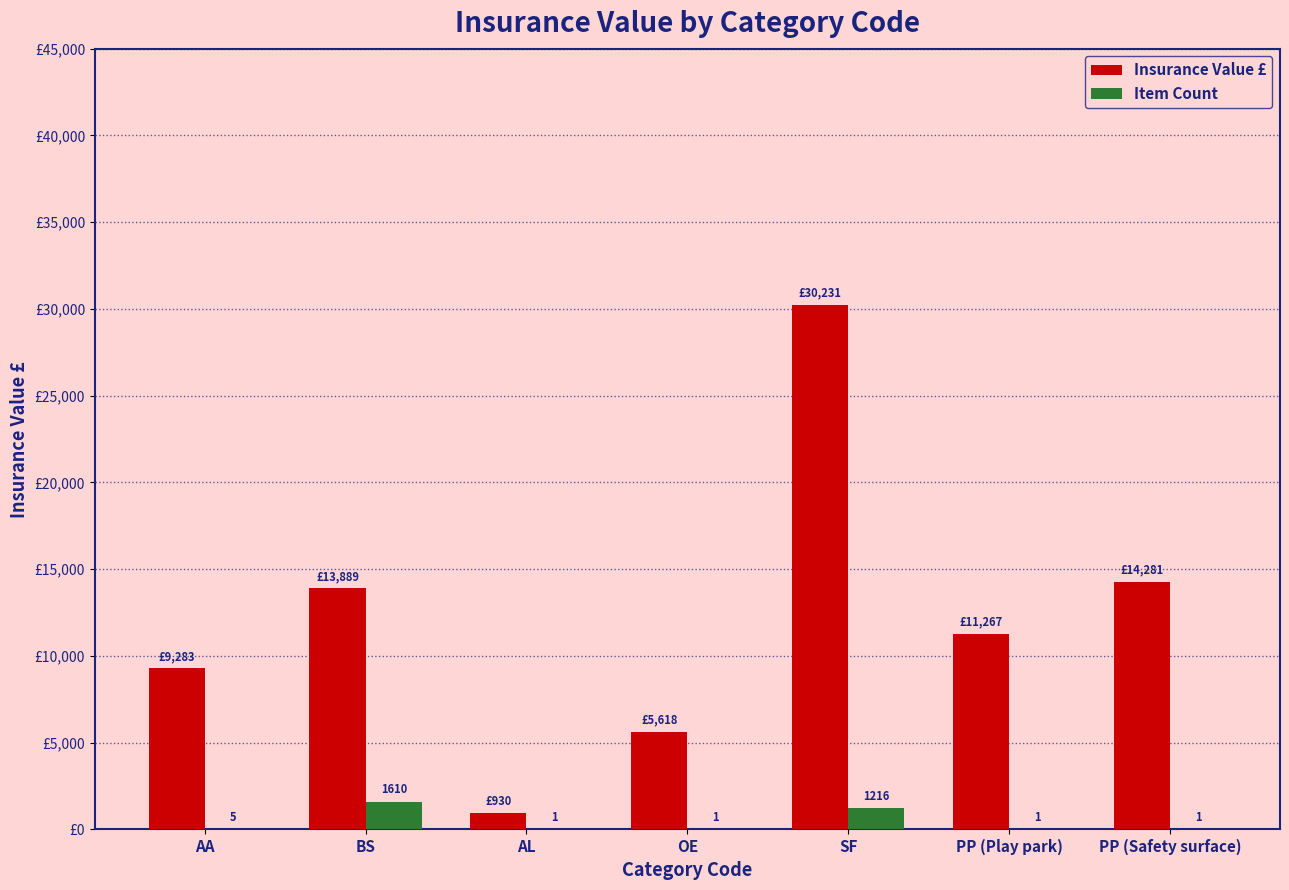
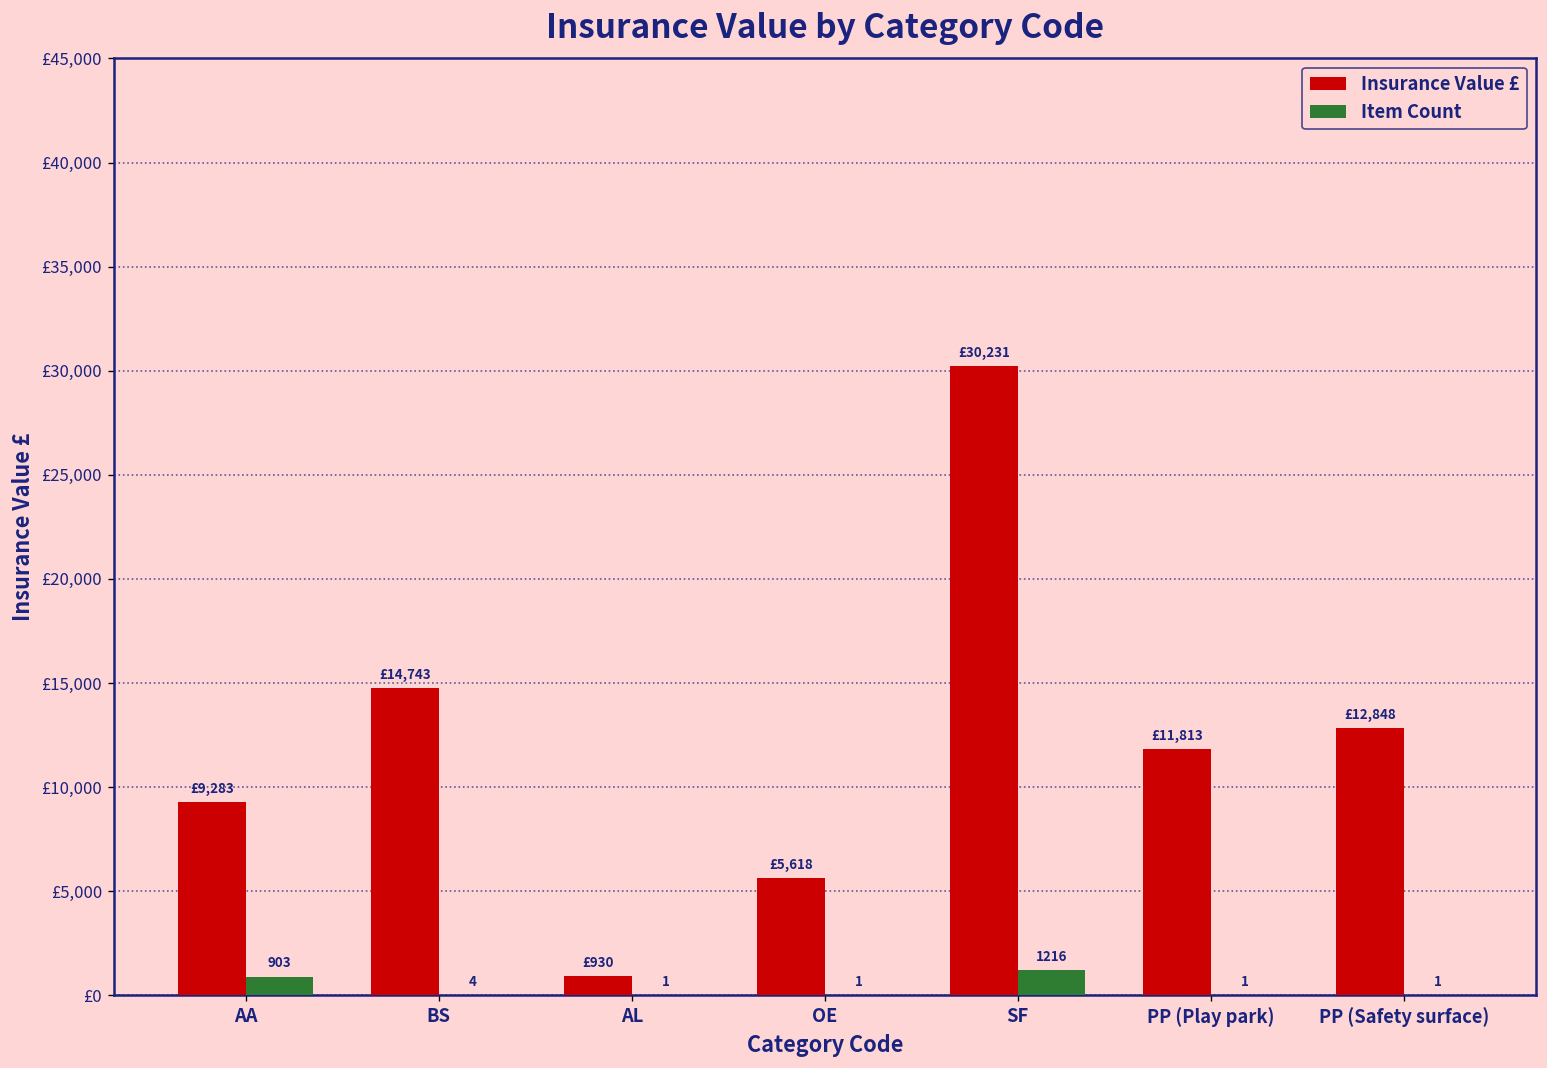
  {
    "Insurance Value £": {
      "AA": "£9,283",
-     "BS": "£13,889",
+     "BS": "£14,743",
      "AL": "£930",
      "OE": "£5,618",
      "SF": "£30,231",
-     "PP (Play park)": "£11,267",
-     "PP (Safety surface)": "£14,281"
+     "PP (Play park)": "£11,813",
+     "PP (Safety surface)": "£12,848"
    },
    "Item Count": {
-     "AA": "5",
-     "BS": "1610",
+     "AA": "903",
+     "BS": "4",
      "AL": "1",
      "OE": "1",
      "SF": "1216",
      "PP (Play park)": "1",
      "PP (Safety surface)": "1"
    }
  }
